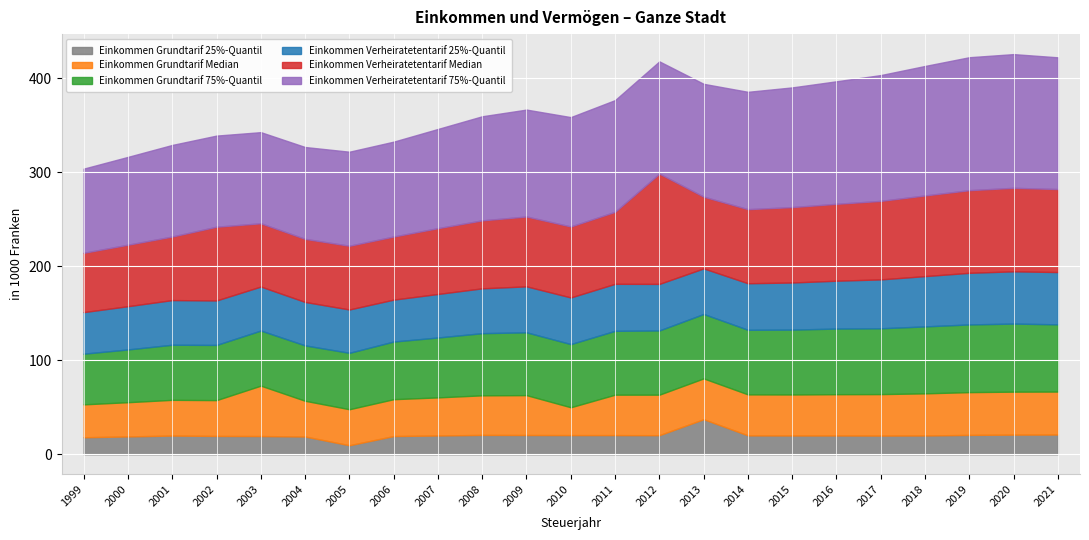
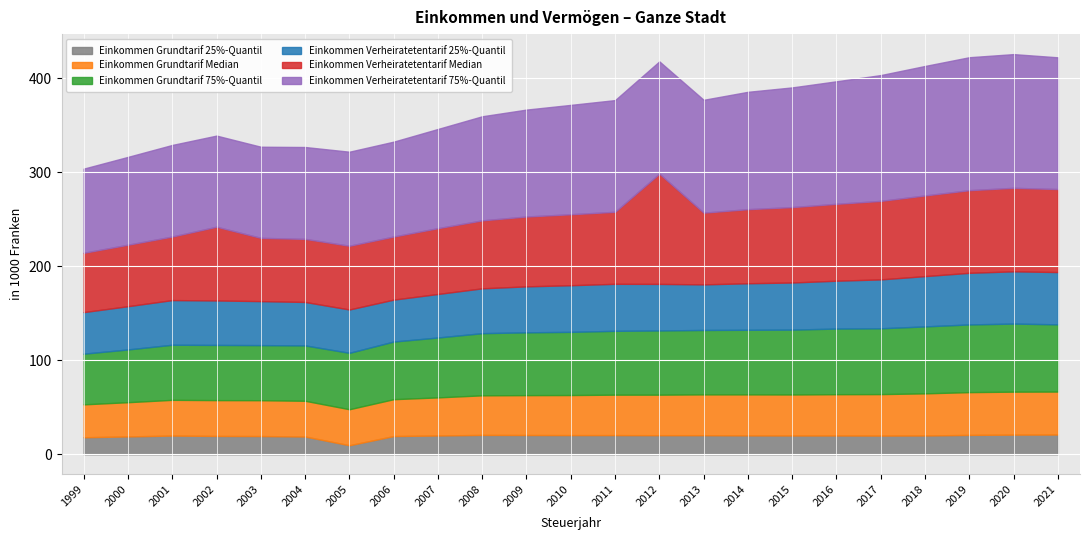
  {
    "Einkommen Grundtarif 25%-Quantil": {
      "1999": 20,
      "2000": 20,
      "2001": 20,
      "2002": 20,
      "2003": 20,
      "2004": 20,
      "2005": 10,
      "2006": 20,
      "2007": 20,
      "2008": 20,
      "2009": 20,
      "2010": 20,
      "2011": 20,
      "2012": 20,
-     "2013": 40,
+     "2013": 20,
      "2014": 20,
      "2015": 20,
      "2016": 20,
      "2017": 20,
      "2018": 20,
      "2019": 20,
      "2020": 20,
      "2021": 20
    },
    "Einkommen Grundtarif Median": {
      "1999": 40,
      "2000": 40,
      "2001": 40,
      "2002": 40,
-     "2003": 50,
+     "2003": 40,
      "2004": 40,
      "2005": 40,
      "2006": 40,
      "2007": 40,
      "2008": 40,
      "2009": 40,
-     "2010": 30,
+     "2010": 40,
      "2011": 40,
      "2012": 40,
      "2013": 40,
      "2014": 40,
      "2015": 40,
      "2016": 40,
      "2017": 40,
      "2018": 40,
      "2019": 50,
      "2020": 50,
      "2021": 50
    },
    "Einkommen Grundtarif 75%-Quantil": {
      "1999": 50,
      "2000": 60,
      "2001": 60,
      "2002": 60,
      "2003": 60,
      "2004": 60,
      "2005": 60,
      "2006": 60,
      "2007": 60,
      "2008": 70,
      "2009": 70,
      "2010": 70,
      "2011": 70,
      "2012": 70,
      "2013": 70,
      "2014": 70,
      "2015": 70,
      "2016": 70,
      "2017": 70,
      "2018": 70,
      "2019": 70,
      "2020": 70,
      "2021": 70
    },
    "Einkommen Verheiratetentarif 25%-Quantil": {
      "1999": 40,
      "2000": 50,
      "2001": 50,
      "2002": 50,
      "2003": 50,
      "2004": 50,
      "2005": 50,
      "2006": 40,
      "2007": 50,
      "2008": 50,
      "2009": 50,
      "2010": 50,
      "2011": 50,
      "2012": 50,
      "2013": 50,
      "2014": 50,
      "2015": 50,
      "2016": 50,
      "2017": 50,
      "2018": 50,
      "2019": 50,
      "2020": 60,
      "2021": 60
    },
    "Einkommen Verheiratetentarif Median": {
      "1999": 60,
      "2000": 70,
      "2001": 70,
      "2002": 80,
      "2003": 70,
      "2004": 70,
      "2005": 70,
      "2006": 70,
      "2007": 70,
      "2008": 70,
      "2009": 70,
      "2010": 80,
      "2011": 80,
      "2012": 120,
      "2013": 80,
      "2014": 80,
      "2015": 80,
      "2016": 80,
      "2017": 80,
      "2018": 90,
      "2019": 90,
      "2020": 90,
      "2021": 90
    },
    "Einkommen Verheiratetentarif 75%-Quantil": {
      "1999": 90,
      "2000": 90,
      "2001": 100,
      "2002": 100,
      "2003": 100,
      "2004": 100,
      "2005": 100,
      "2006": 100,
      "2007": 110,
      "2008": 110,
      "2009": 110,
      "2010": 120,
      "2011": 120,
      "2012": 120,
      "2013": 120,
      "2014": 120,
      "2015": 130,
      "2016": 130,
      "2017": 130,
      "2018": 140,
      "2019": 140,
      "2020": 140,
      "2021": 140
    }
  }
